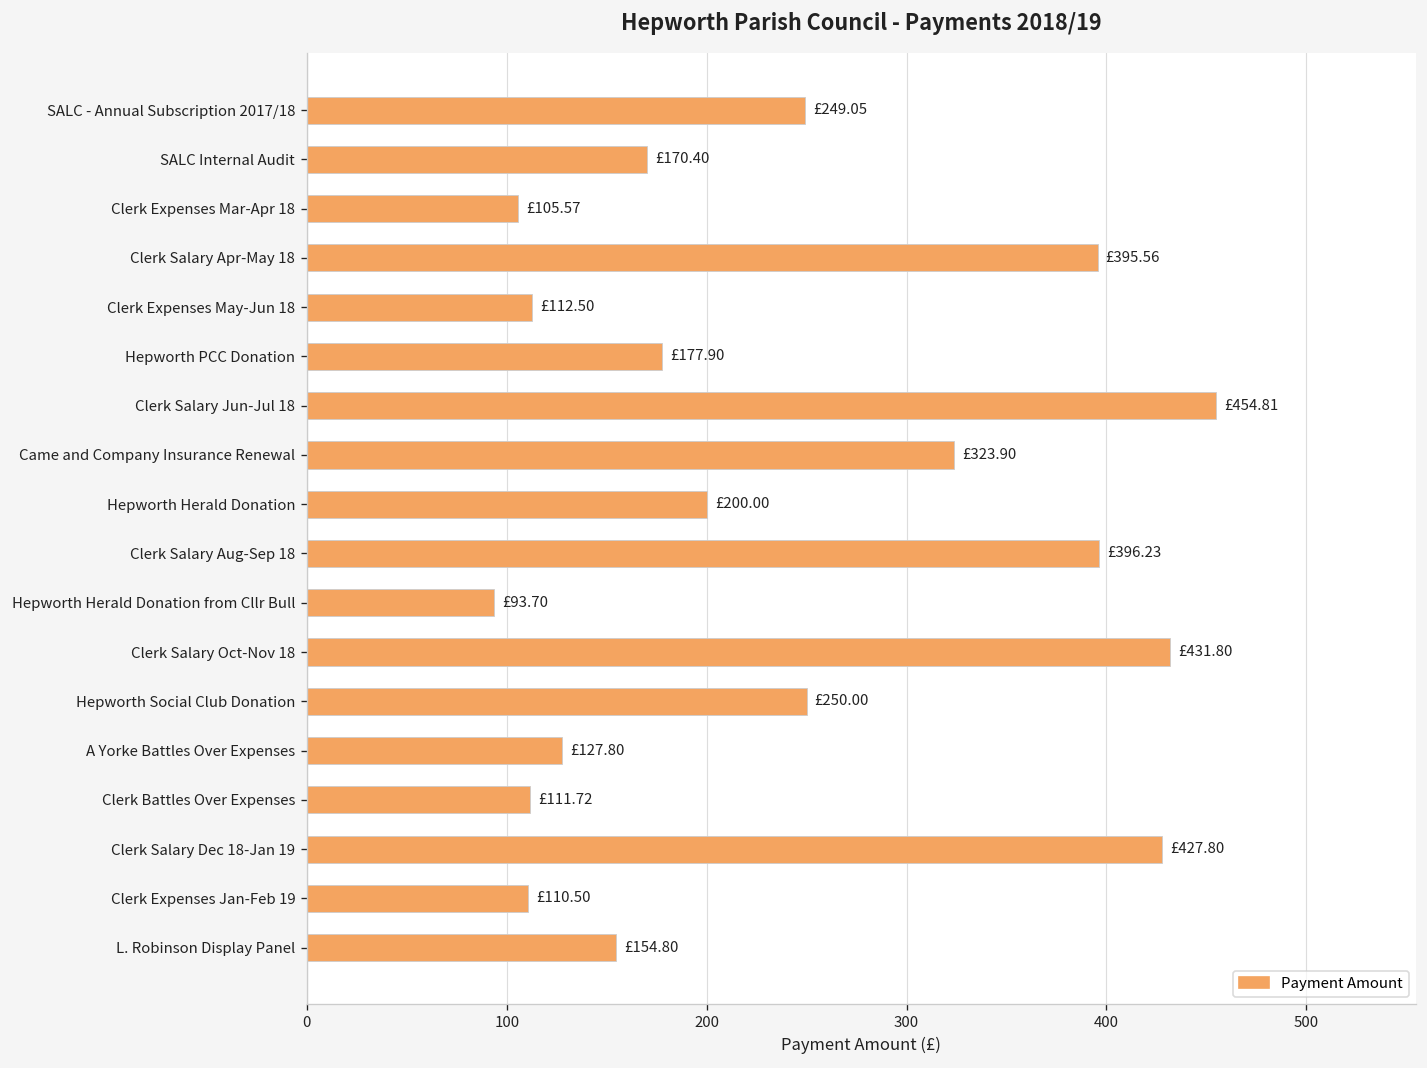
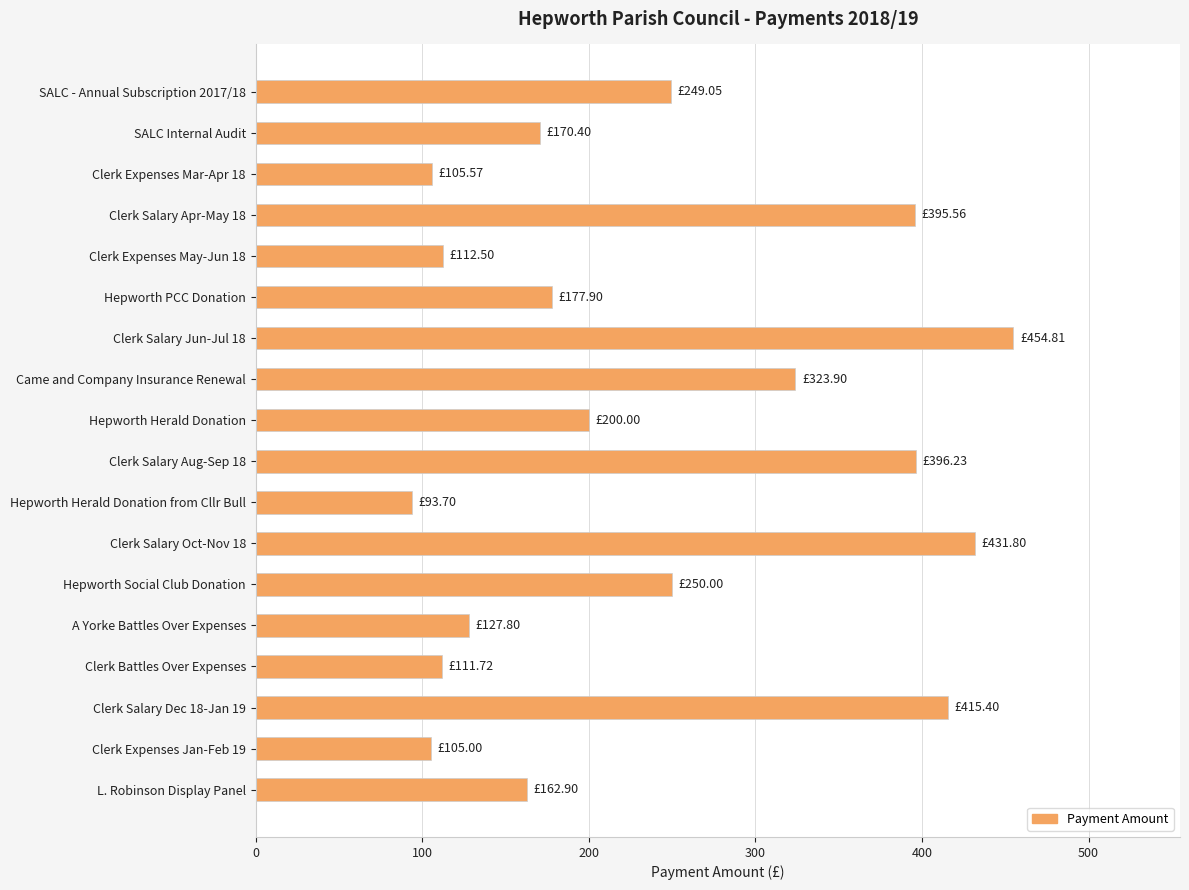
  {
    "SALC - Annual Subscription 2017/18": "£249.05",
    "SALC Internal Audit": "£170.40",
    "Clerk Expenses Mar-Apr 18": "£105.57",
    "Clerk Salary Apr-May 18": "£395.56",
    "Clerk Expenses May-Jun 18": "£112.50",
    "Hepworth PCC Donation": "£177.90",
    "Clerk Salary Jun-Jul 18": "£454.81",
    "Came and Company Insurance Renewal": "£323.90",
    "Hepworth Herald Donation": "£200.00",
    "Clerk Salary Aug-Sep 18": "£396.23",
    "Hepworth Herald Donation from Cllr Bull": "£93.70",
    "Clerk Salary Oct-Nov 18": "£431.80",
    "Hepworth Social Club Donation": "£250.00",
    "A Yorke Battles Over Expenses": "£127.80",
    "Clerk Battles Over Expenses": "£111.72",
-   "Clerk Salary Dec 18-Jan 19": "£427.80",
-   "Clerk Expenses Jan-Feb 19": "£110.50",
-   "L. Robinson Display Panel": "£154.80"
+   "Clerk Salary Dec 18-Jan 19": "£415.40",
+   "Clerk Expenses Jan-Feb 19": "£105.00",
+   "L. Robinson Display Panel": "£162.90"
  }
